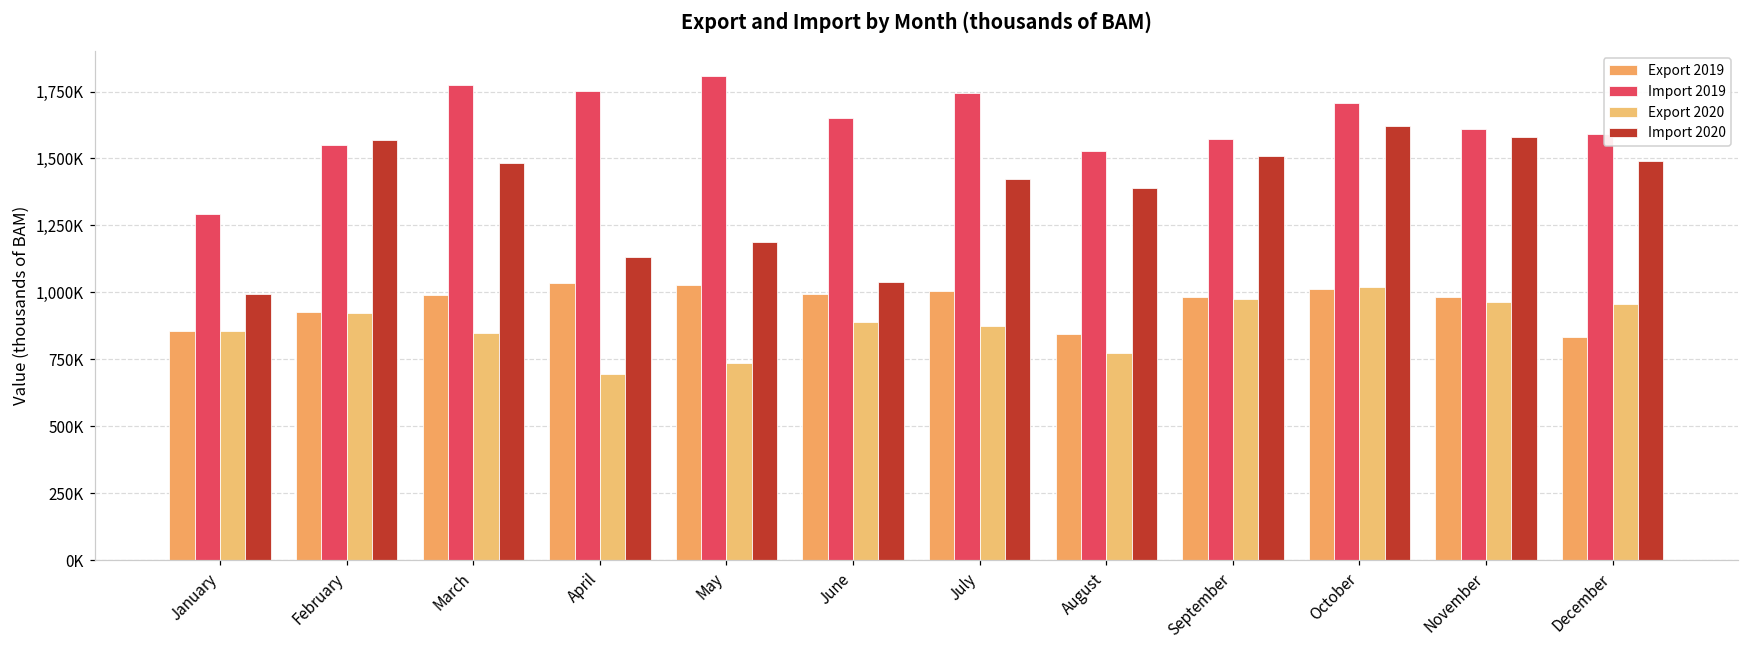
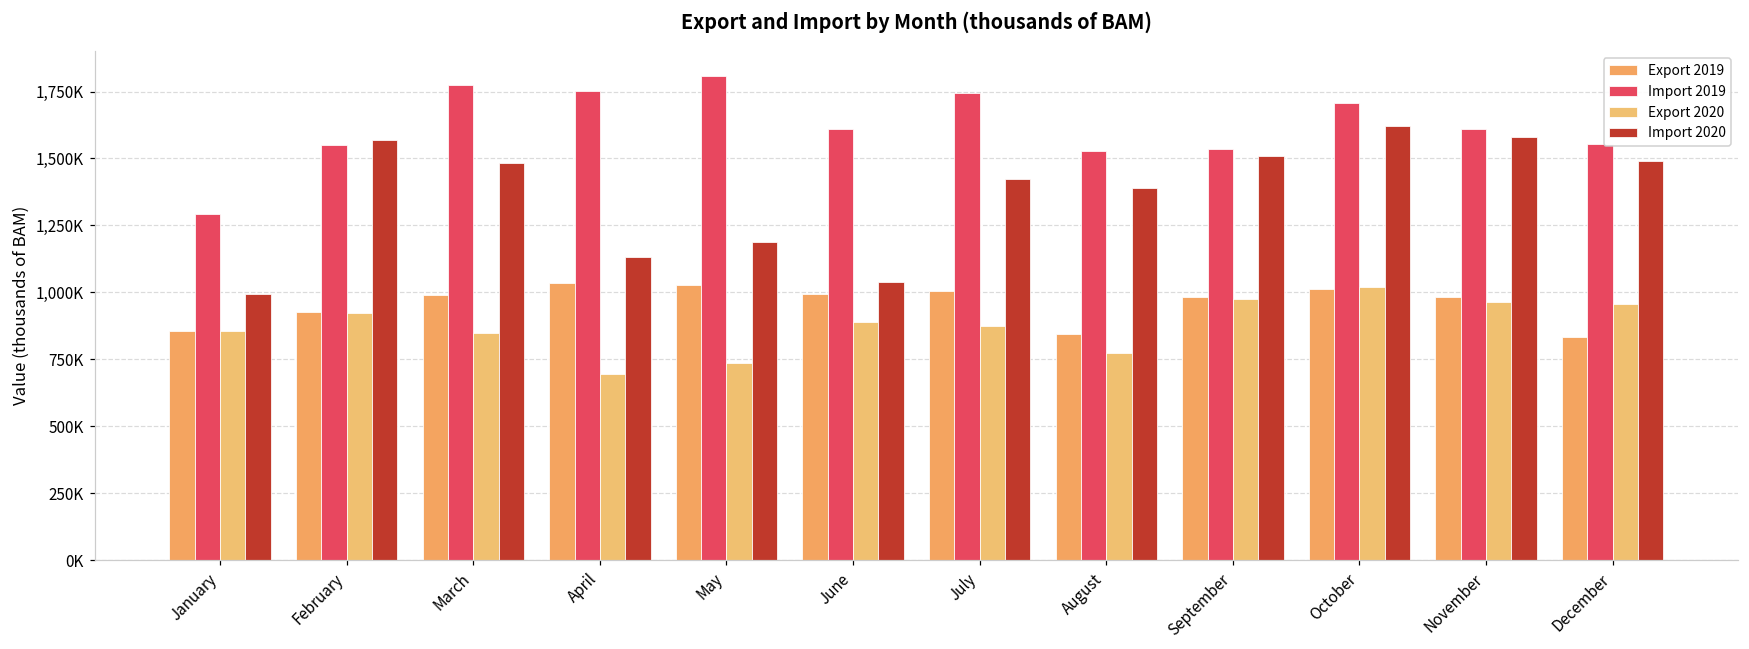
  {
    "Import 2019": {
      "January": "1,290,000",
      "February": "1,550,000",
      "March": "1,770,000",
      "April": "1,750,000",
      "May": "1,810,000",
-     "June": "1,650,000",
+     "June": "1,610,000",
      "July": "1,750,000",
      "August": "1,530,000",
-     "September": "1,570,000",
+     "September": "1,540,000",
      "October": "1,710,000",
      "November": "1,610,000",
-     "December": "1,590,000"
+     "December": "1,550,000"
    },
    "Import 2020": {
      "January": "1,000,000",
      "February": "1,570,000",
      "March": "1,480,000",
      "April": "1,130,000",
      "May": "1,190,000",
      "June": "1,040,000",
      "July": "1,420,000",
      "August": "1,390,000",
      "September": "1,510,000",
      "October": "1,620,000",
      "November": "1,580,000",
      "December": "1,490,000"
    }
  }
